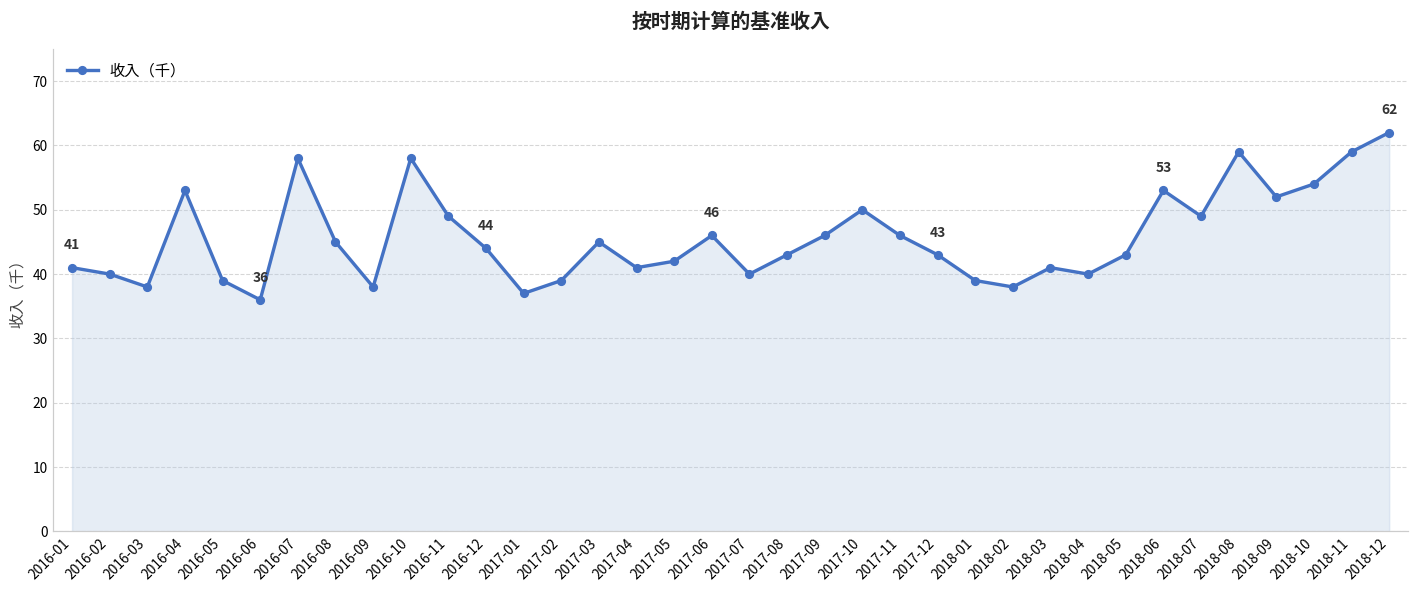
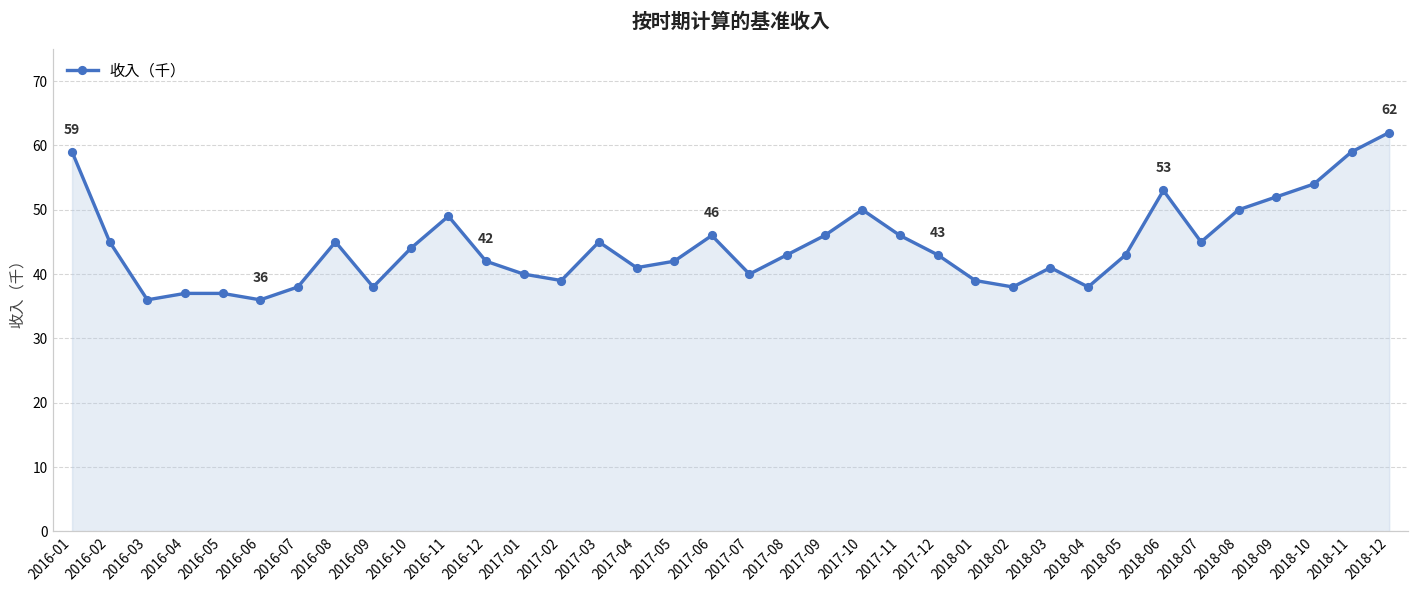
  {
-   "2016-01": 41,
-   "2016-02": 40,
-   "2016-03": 38,
-   "2016-04": 53,
-   "2016-05": 39,
+   "2016-01": 59,
+   "2016-02": 45,
+   "2016-03": 36,
+   "2016-04": 37,
+   "2016-05": 37,
    "2016-06": 36,
-   "2016-07": 58,
-   "2016-10": 58,
-   "2016-12": 44,
-   "2017-01": 37,
+   "2016-07": 38,
+   "2016-10": 44,
+   "2016-12": 42,
+   "2017-01": 40,
    "2017-06": 46,
    "2017-12": 43,
-   "2018-04": 40,
+   "2018-04": 38,
    "2018-06": 53,
-   "2018-07": 49,
-   "2018-08": 59,
+   "2018-07": 45,
+   "2018-08": 50,
    "2018-12": 62
  }
